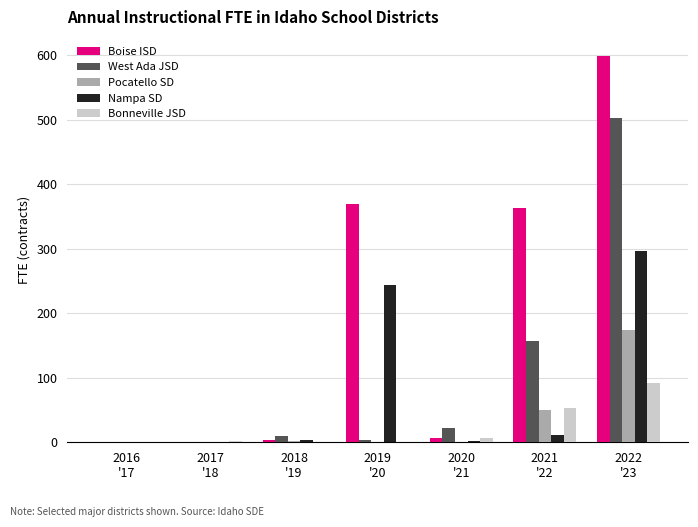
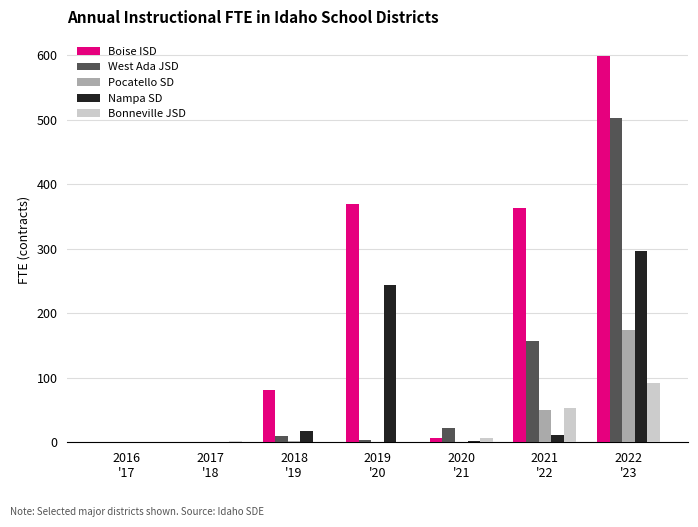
  {
    "Boise ISD": {
      "2016 '17": 0,
-     "2018 '19": 0,
+     "2018 '19": 80,
      "2019 '20": 370,
      "2020 '21": 10,
      "2021 '22": 360,
      "2022 '23": 600
    },
    "West Ada JSD": {
      "2016 '17": 0,
      "2017 '18": 0,
      "2018 '19": 10,
      "2020 '21": 20,
      "2021 '22": 160,
      "2022 '23": 500
    },
    "Nampa SD": {
      "2016 '17": 0,
      "2017 '18": 0,
-     "2018 '19": 0,
+     "2018 '19": 20,
      "2019 '20": 240,
      "2021 '22": 10,
      "2022 '23": 300
    }
  }
